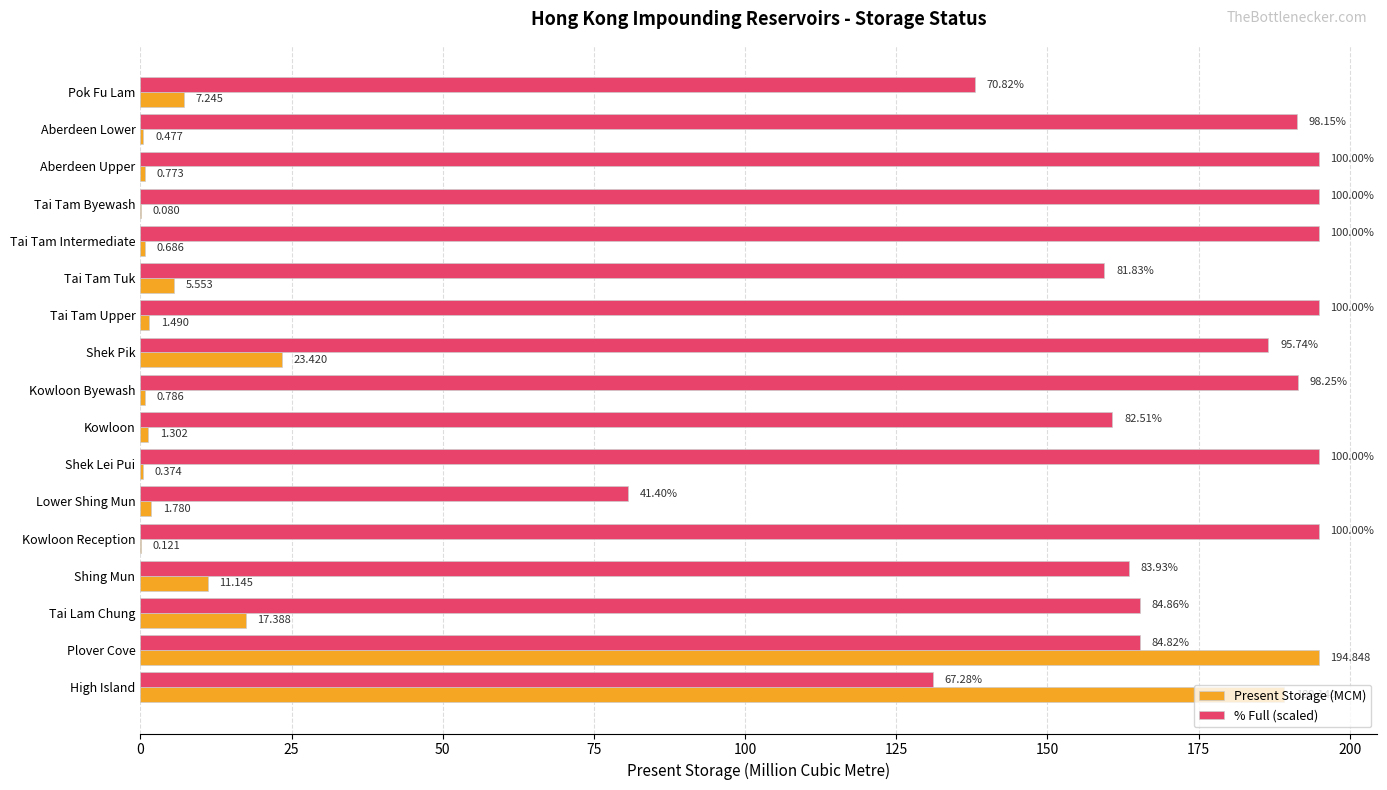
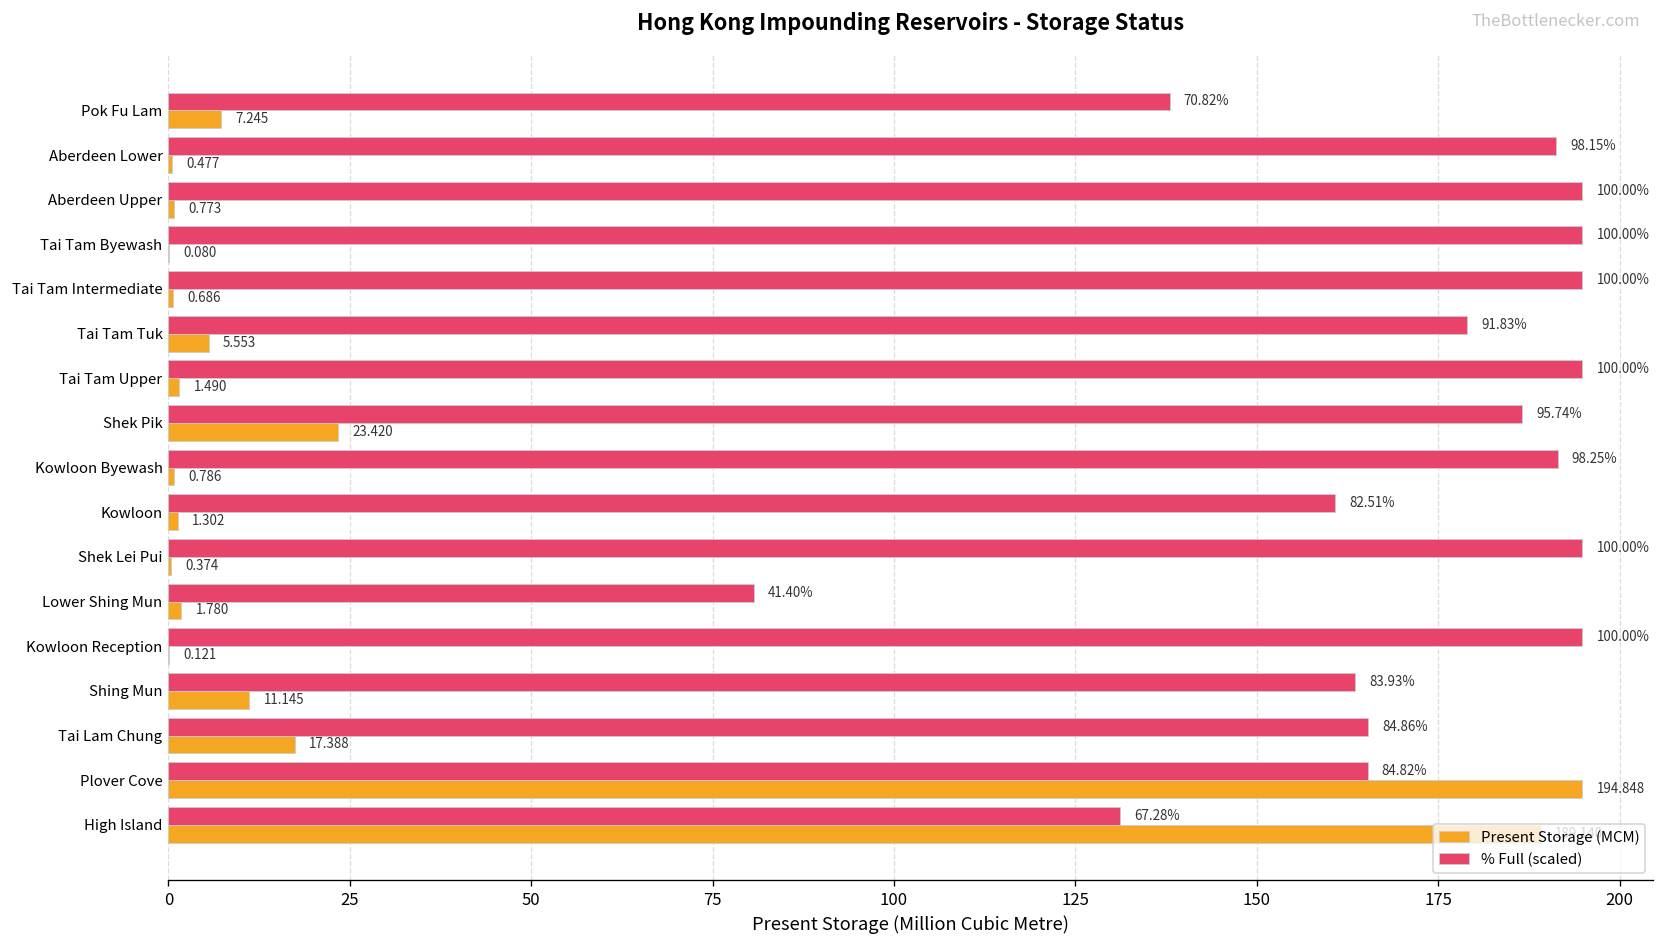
  {
    "Present Storage (MCM)": {
      "Pok Fu Lam": "7.245",
      "Aberdeen Lower": "0.477",
      "Aberdeen Upper": "0.773",
      "Tai Tam Byewash": "0.080",
      "Tai Tam Intermediate": "0.686",
      "Tai Tam Tuk": "5.553",
      "Tai Tam Upper": "1.490",
      "Shek Pik": "23.420",
      "Kowloon Byewash": "0.786",
      "Kowloon": "1.302",
      "Shek Lei Pui": "0.374",
      "Lower Shing Mun": "1.780",
      "Kowloon Reception": "0.121",
      "Shing Mun": "11.145",
      "Tai Lam Chung": "17.388",
      "Plover Cove": "194.848"
    },
    "% Full (scaled)": {
-     "Tai Tam Tuk": "81.83%"
+     "Tai Tam Tuk": "91.83%"
    }
  }
